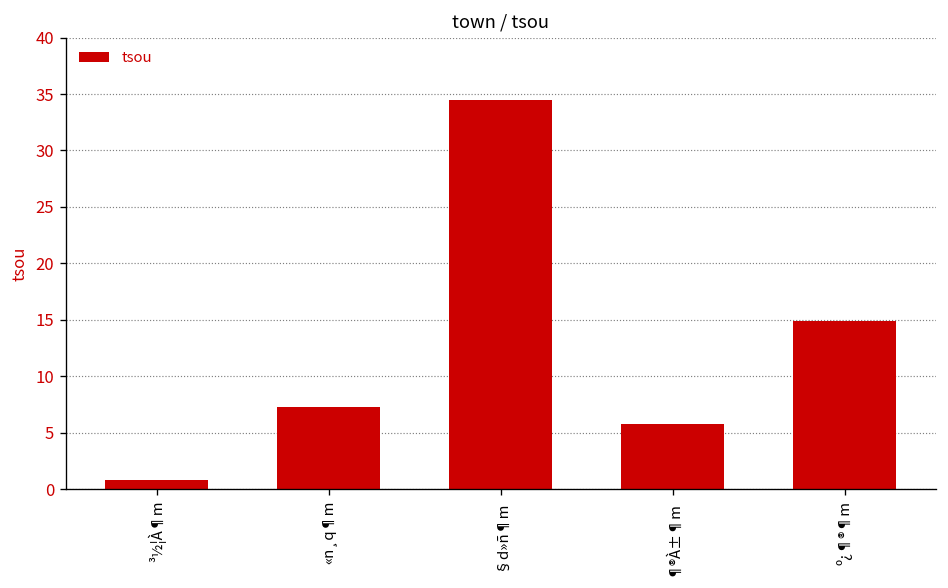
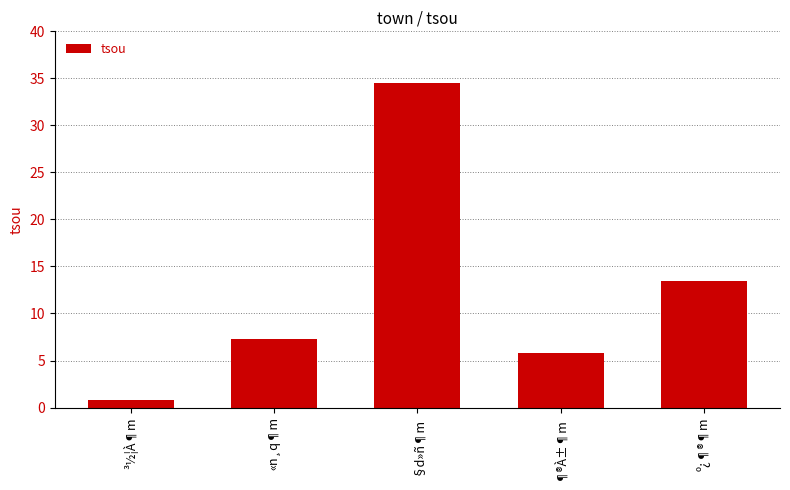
  {
    "³½¦À¶m": 1,
    "«n¸q¶m": 7,
    "§d»ñ¶m": 34,
    "¶®À±¶m": 6,
-   "º¿¶®¶m": 15
+   "º¿¶®¶m": 13
  }
